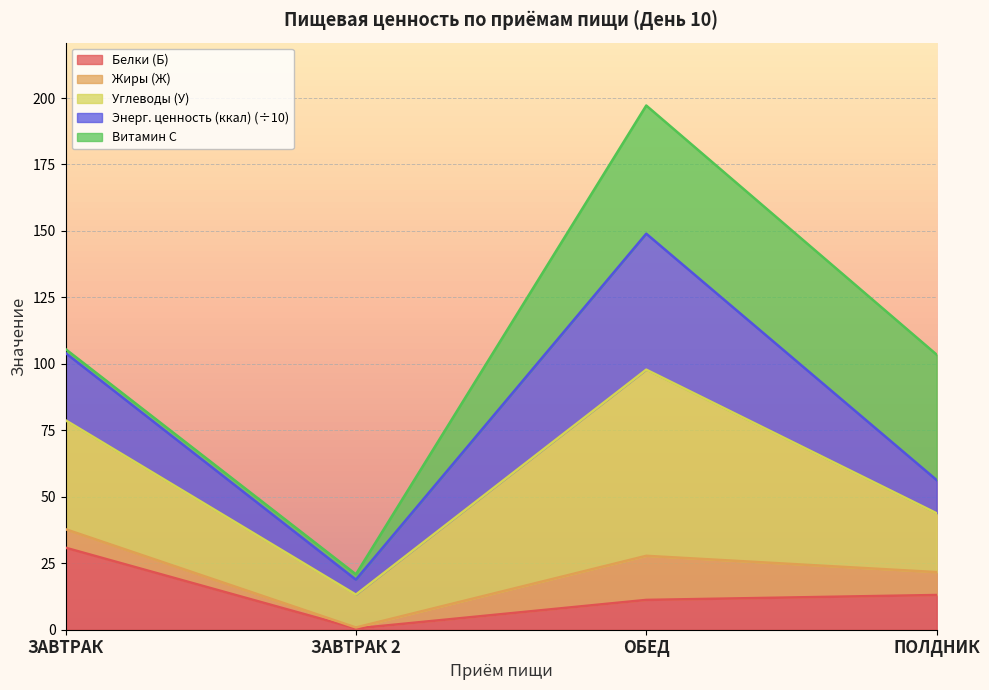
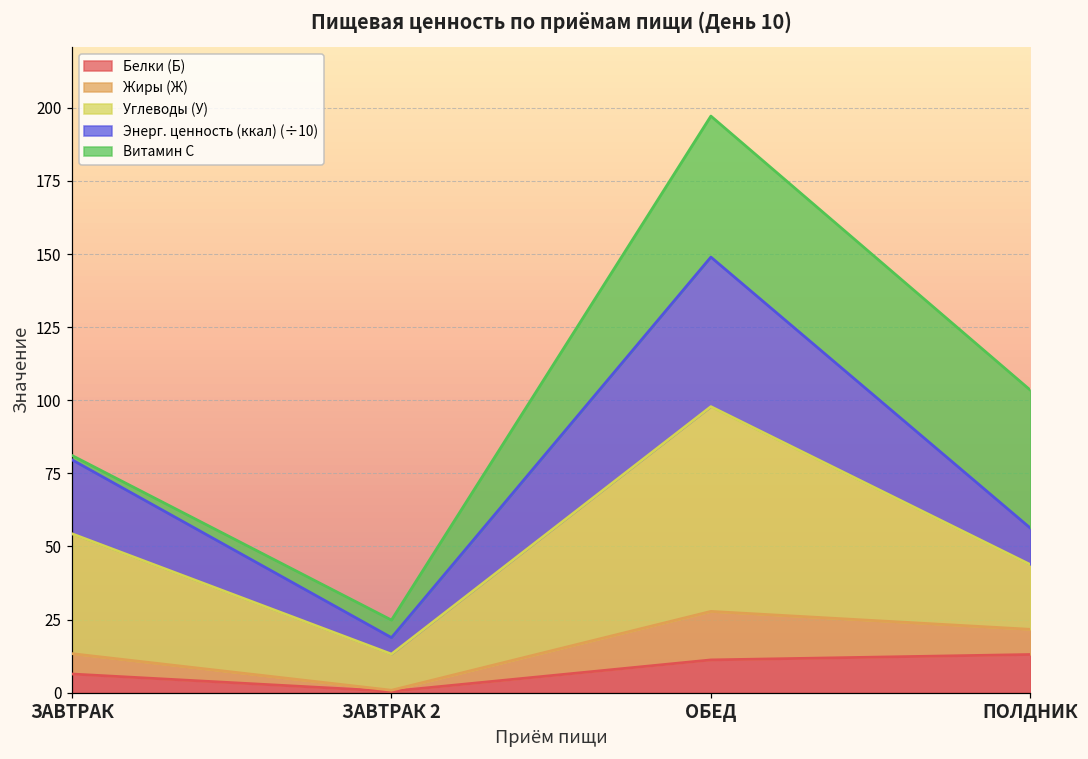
  {
    "Белки (Б)": {
-     "ЗАВТРАК": 31,
+     "ЗАВТРАК": 6,
      "ОБЕД": 11,
      "ПОЛДНИК": 13
    },
    "Энерг. ценность (ккал) (÷10)": {
      "ЗАВТРАК": 25,
      "ЗАВТРАК 2": 6,
      "ОБЕД": 51,
      "ПОЛДНИК": 12
    },
    "Витамин С": {
      "ЗАВТРАК": 1,
-     "ЗАВТРАК 2": 2,
+     "ЗАВТРАК 2": 6,
      "ОБЕД": 48,
      "ПОЛДНИК": 47
    }
  }
